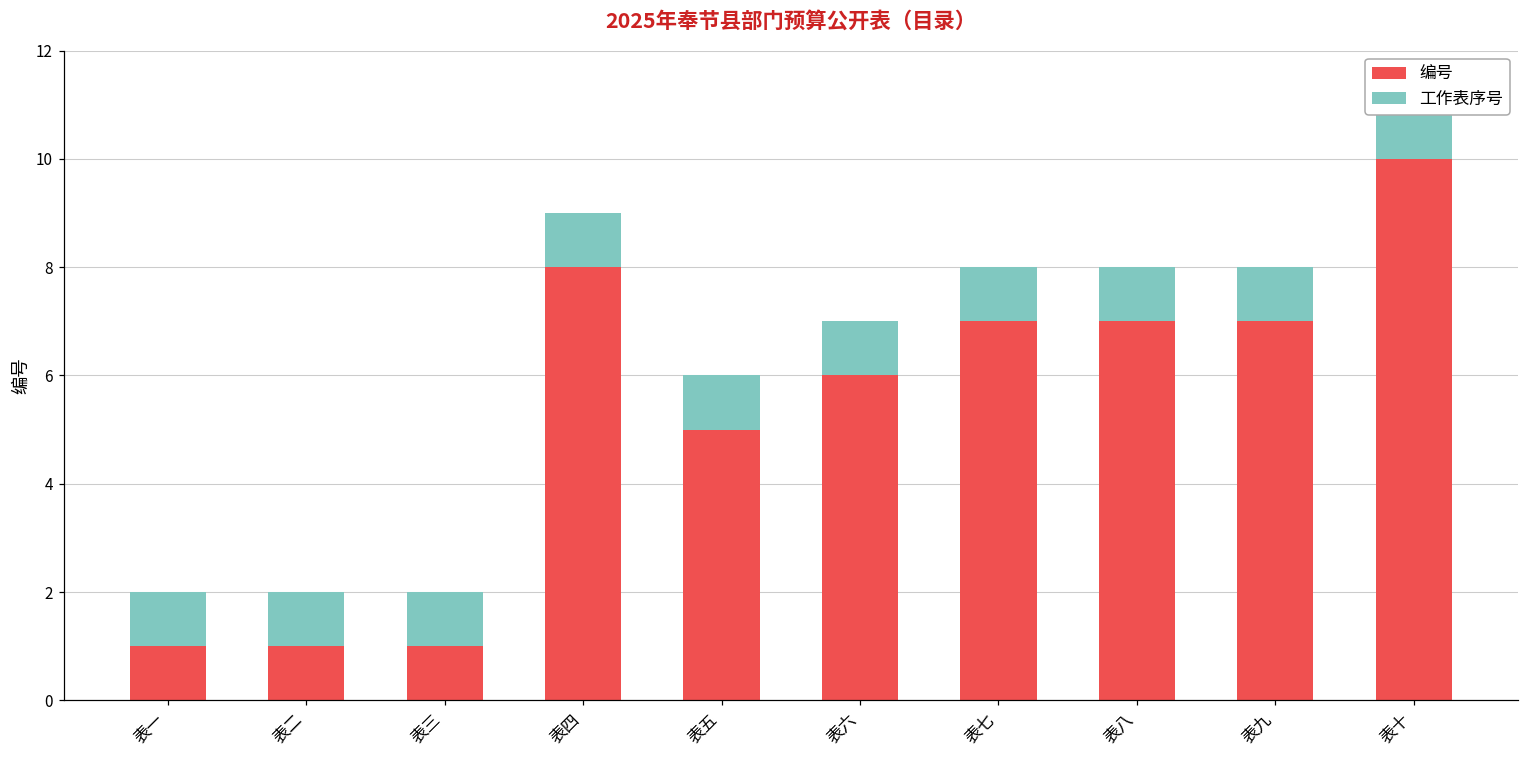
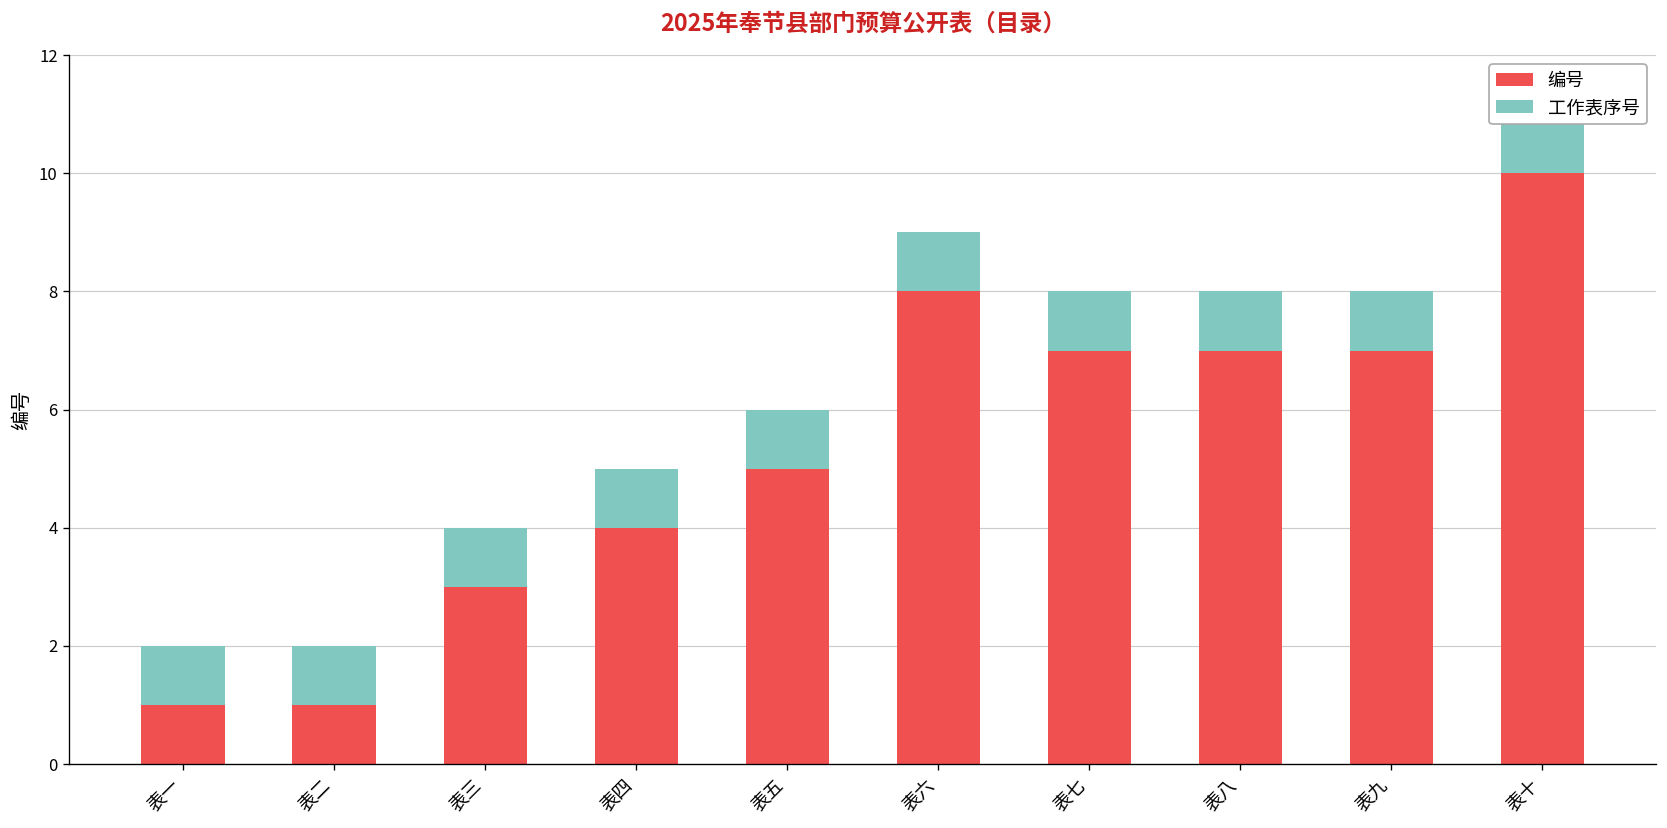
  {
    "编号": {
      "表一": 1,
      "表二": 1,
-     "表三": 1,
-     "表四": 8,
+     "表三": 3,
+     "表四": 4,
      "表五": 5,
-     "表六": 6,
+     "表六": 8,
      "表七": 7,
      "表八": 7,
      "表九": 7,
      "表十": 10
    },
    "工作表序号": {
      "表一": 1,
      "表二": 1,
      "表三": 1,
      "表四": 1,
      "表五": 1,
      "表六": 1,
      "表七": 1,
      "表八": 1,
      "表九": 1
    }
  }
